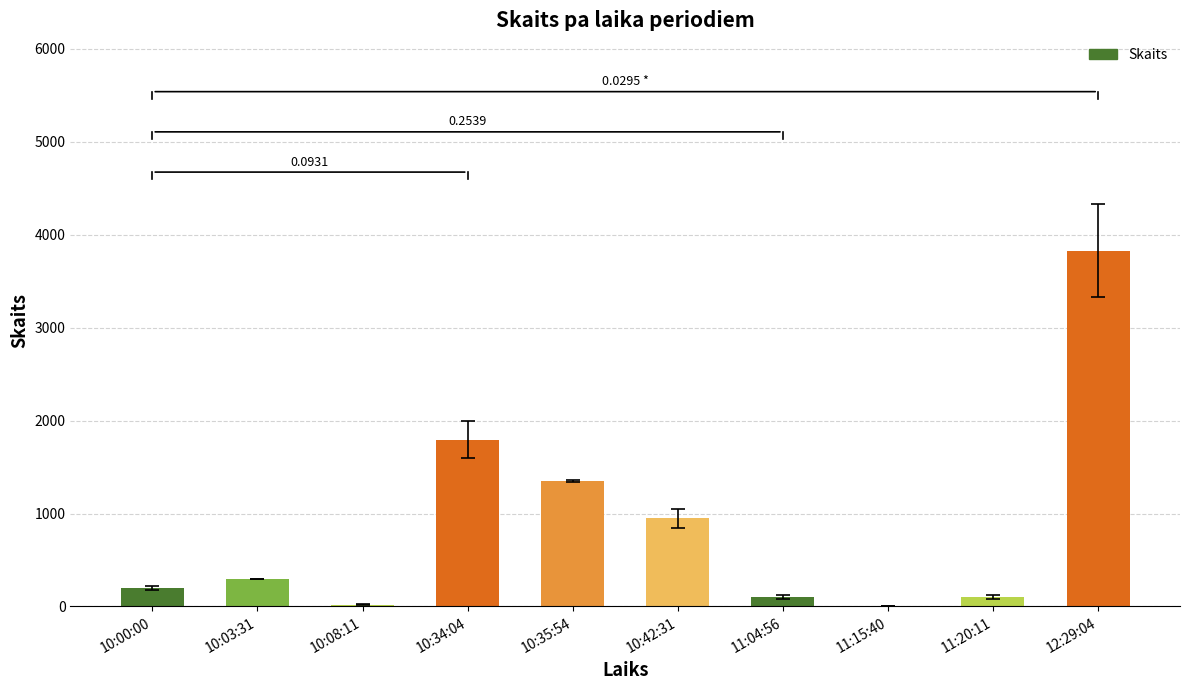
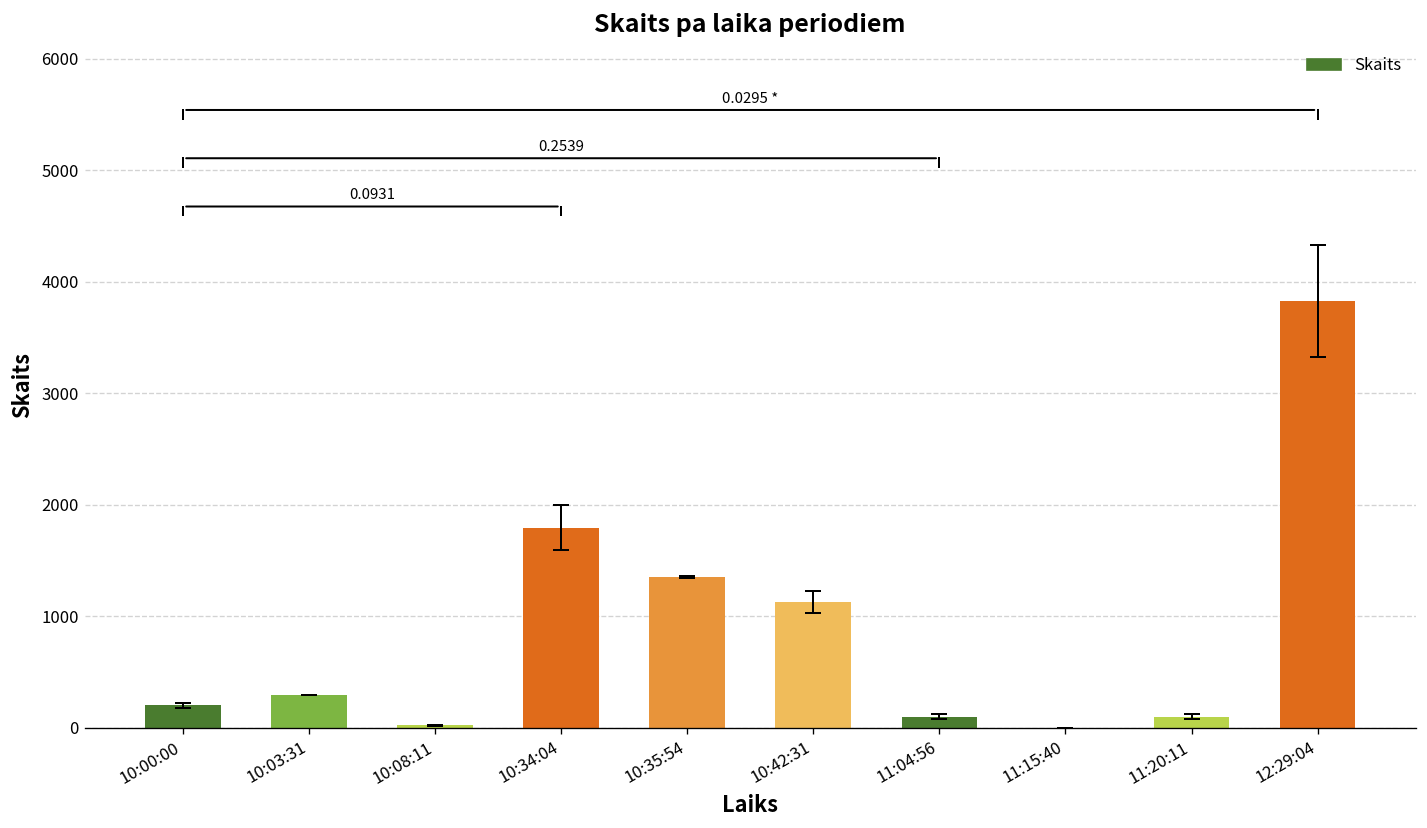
  {
    "Skaits": {
      "10:00:00": 200,
      "10:03:31": 300,
      "10:34:04": 1800,
      "10:35:54": 1400,
-     "10:42:31": 900,
+     "10:42:31": 1100,
      "11:04:56": 100,
      "11:20:11": 100,
      "12:29:04": 3800
    }
  }
